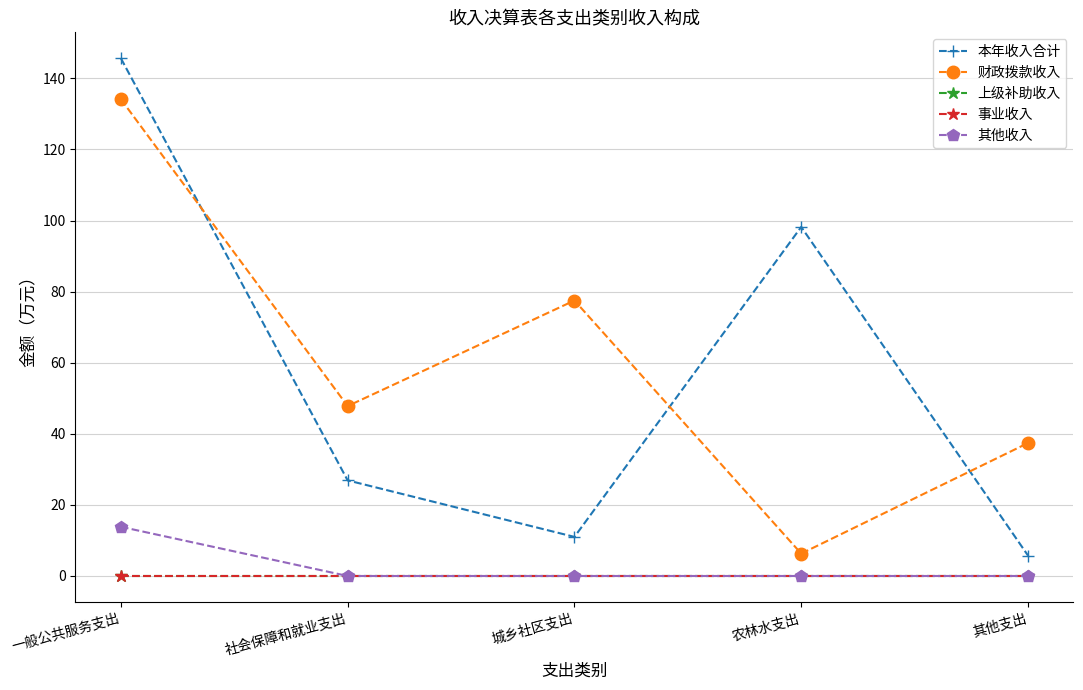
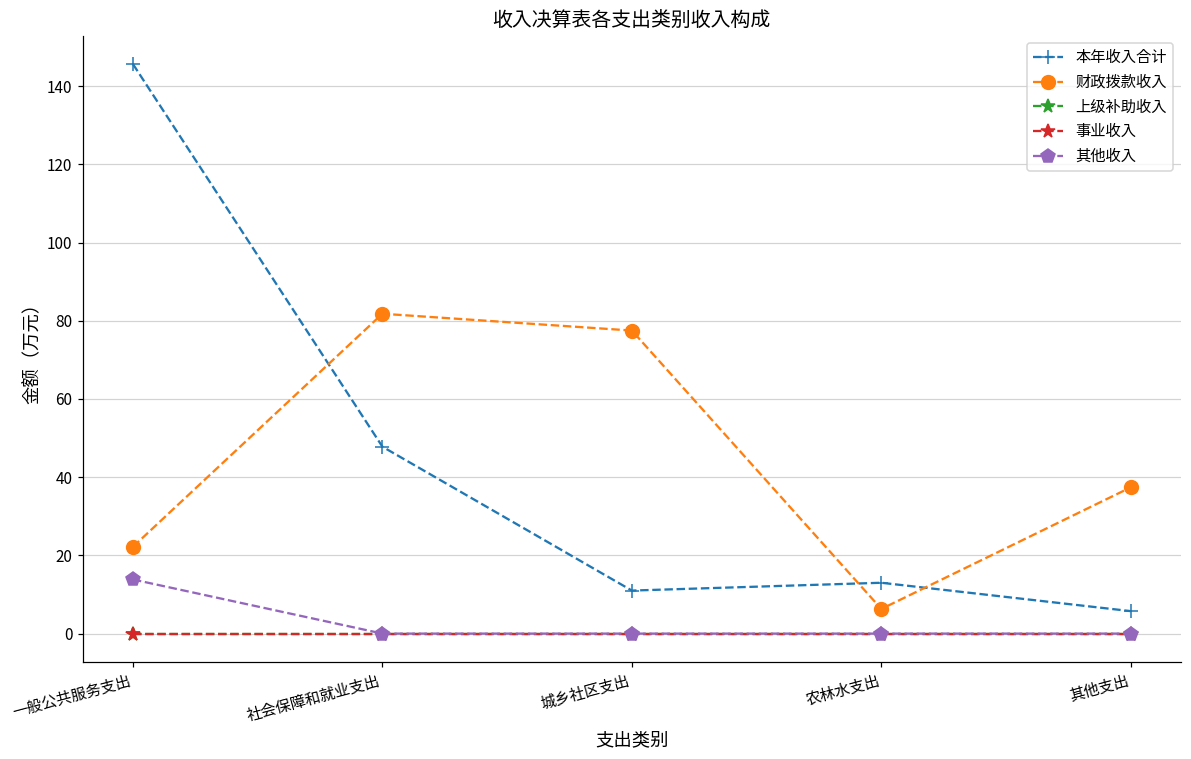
  {
    "本年收入合计": {
      "一般公共服务支出": 146,
-     "社会保障和就业支出": 27,
+     "社会保障和就业支出": 48,
      "城乡社区支出": 11,
-     "农林水支出": 98,
+     "农林水支出": 13,
      "其他支出": 6
    },
    "财政拨款收入": {
-     "一般公共服务支出": 134,
-     "社会保障和就业支出": 48,
+     "一般公共服务支出": 22,
+     "社会保障和就业支出": 82,
      "城乡社区支出": 78,
      "农林水支出": 6,
      "其他支出": 37
    },
    "事业收入": {
      "一般公共服务支出": 0
    },
    "其他收入": {
      "一般公共服务支出": 14
    }
  }
